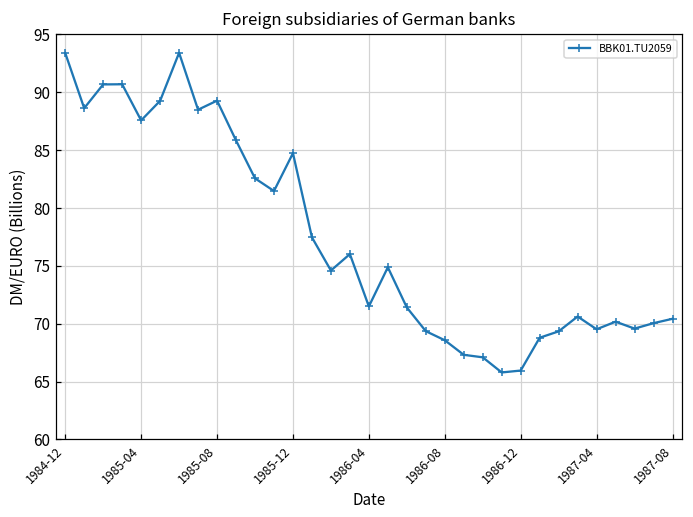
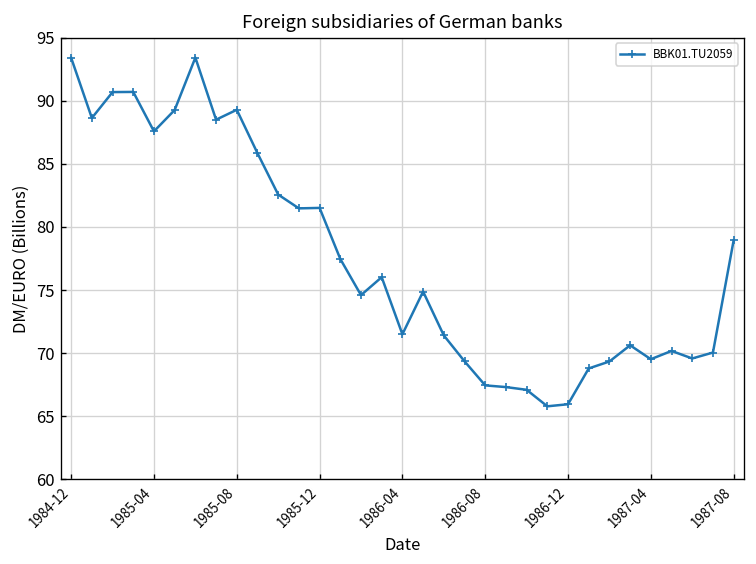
  {
    "1984-12": 93.4,
    "1985-04": 87.6,
    "1985-08": 89.3,
-   "1985-12": 84.7,
+   "1985-12": 81.5,
    "1986-04": 71.5,
-   "1986-08": 68.6,
+   "1986-08": 67.5,
    "1986-12": 66.0,
    "1987-04": 69.5,
-   "1987-08": 70.4
+   "1987-08": 78.9
  }
